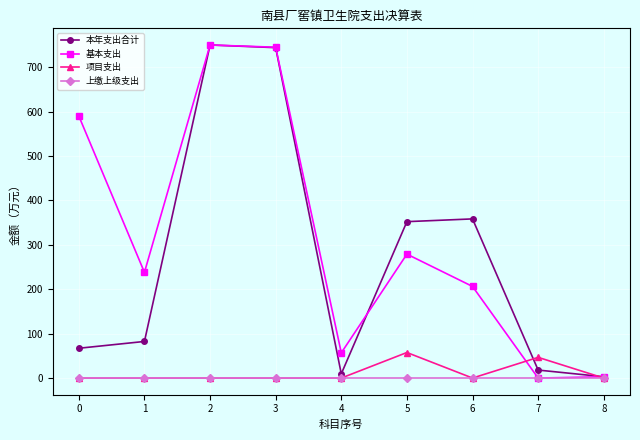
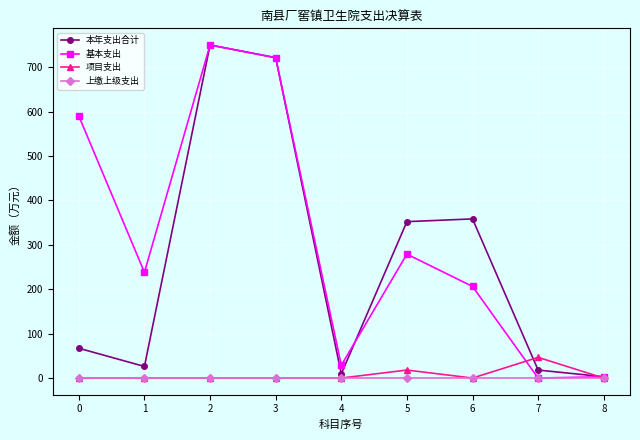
  {
    "本年支出合计": {
      "0": 70,
-     "1": 80,
-     "3": 740,
+     "1": 30,
+     "3": 720,
      "4": 10,
      "5": 350,
      "6": 360,
      "7": 20
    },
    "基本支出": {
      "0": 590,
      "1": 240,
-     "3": 740,
-     "4": 60,
+     "3": 720,
+     "4": 30,
      "5": 280,
      "6": 210
    },
    "项目支出": {
-     "5": 60,
+     "5": 20,
      "7": 50
    },
    "上缴上级支出": {
      "5": 0
    }
  }
